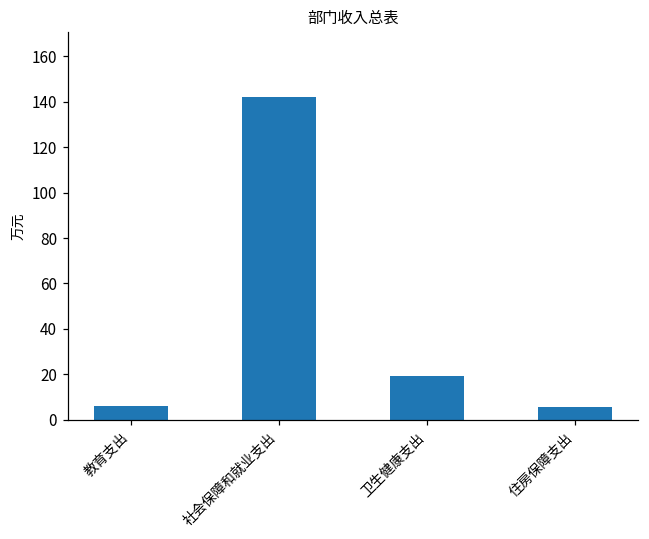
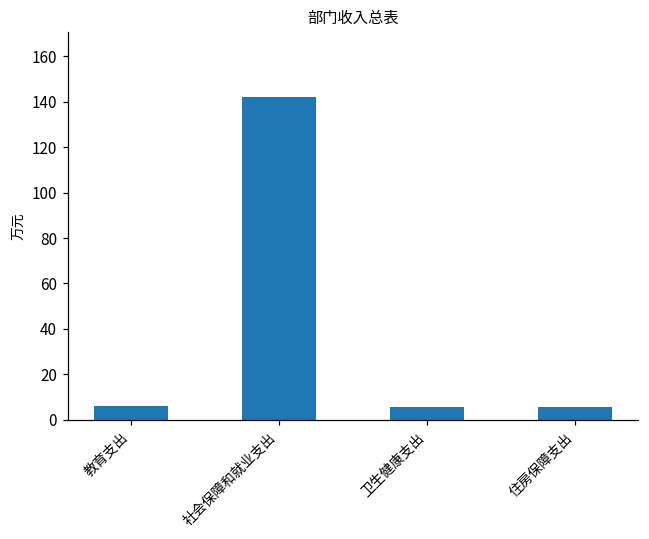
  {
    "教育支出": 6,
    "社会保障和就业支出": 142,
-   "卫生健康支出": 19,
+   "卫生健康支出": 6,
    "住房保障支出": 6
  }
